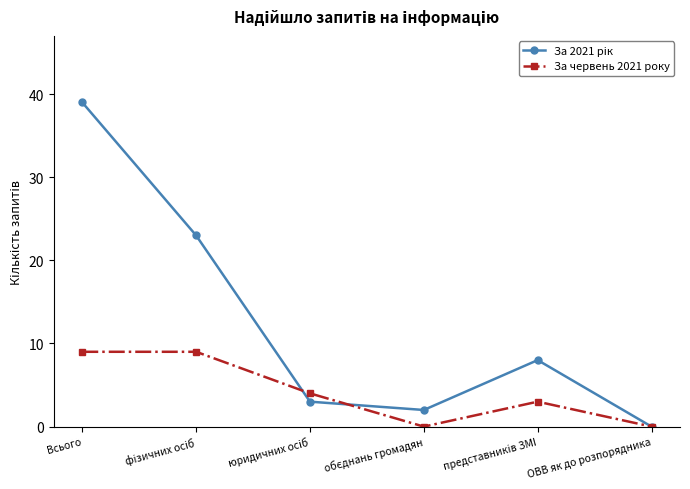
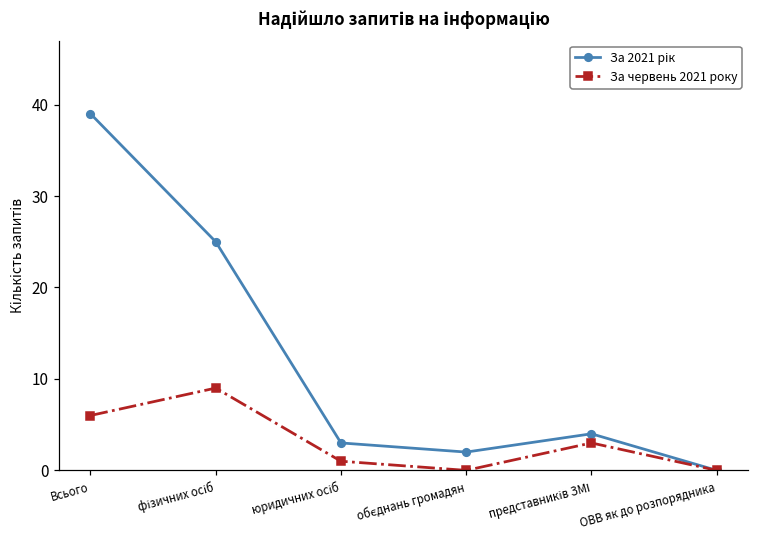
  {
    "За 2021 рік": {
      "Всього": 39,
-     "фізичних осіб": 23,
+     "фізичних осіб": 25,
      "юридичних осіб": 3,
      "обєднань громадян": 2,
-     "представників ЗМІ": 8
+     "представників ЗМІ": 4
    },
    "За червень 2021 року": {
-     "Всього": 9,
+     "Всього": 6,
      "фізичних осіб": 9,
-     "юридичних осіб": 4,
+     "юридичних осіб": 1,
      "обєднань громадян": 0,
      "представників ЗМІ": 3
    }
  }
